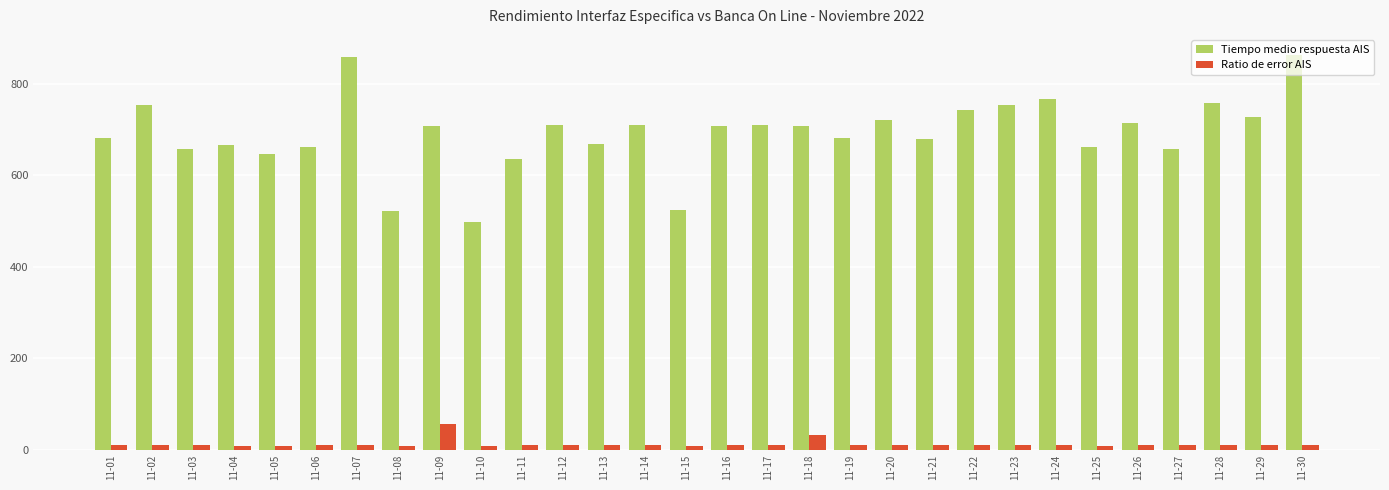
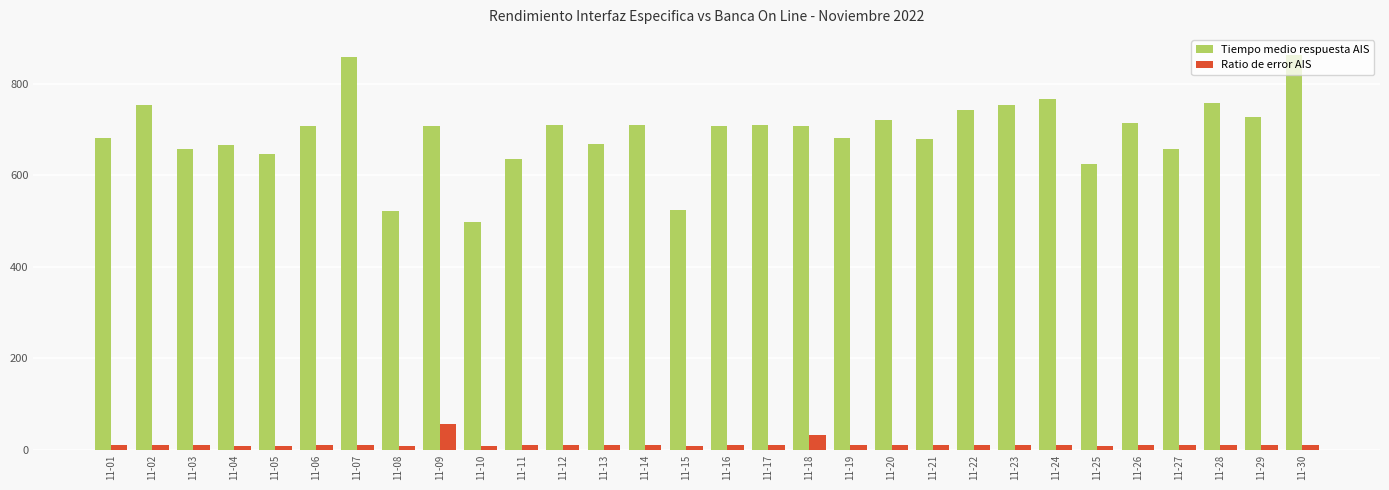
  {
    "Tiempo medio respuesta AIS": {
      "11-01": 680,
      "11-02": 750,
      "11-03": 660,
      "11-04": 670,
      "11-05": 650,
-     "11-06": 660,
+     "11-06": 710,
      "11-07": 860,
      "11-08": 520,
      "11-09": 710,
      "11-10": 500,
      "11-11": 640,
      "11-12": 710,
      "11-13": 670,
      "11-14": 710,
      "11-15": 520,
      "11-16": 710,
      "11-17": 710,
      "11-18": 710,
      "11-19": 680,
      "11-20": 720,
      "11-21": 680,
      "11-22": 740,
      "11-23": 750,
      "11-24": 770,
-     "11-25": 660,
+     "11-25": 620,
      "11-26": 710,
      "11-27": 660,
      "11-28": 760,
      "11-29": 730
    },
    "Ratio de error AIS": {
      "11-01": 10,
      "11-02": 10,
      "11-03": 10,
      "11-04": 10,
      "11-05": 10,
      "11-06": 10,
      "11-07": 10,
      "11-08": 10,
      "11-09": 60,
      "11-10": 10,
      "11-11": 10,
      "11-12": 10,
      "11-13": 10,
      "11-14": 10,
      "11-15": 10,
      "11-16": 10,
      "11-17": 10,
      "11-18": 30,
      "11-19": 10,
      "11-20": 10,
      "11-21": 10,
      "11-22": 10,
      "11-23": 10,
      "11-24": 10,
      "11-25": 10,
      "11-26": 10,
      "11-27": 10,
      "11-28": 10,
      "11-29": 10,
      "11-30": 10
    }
  }
